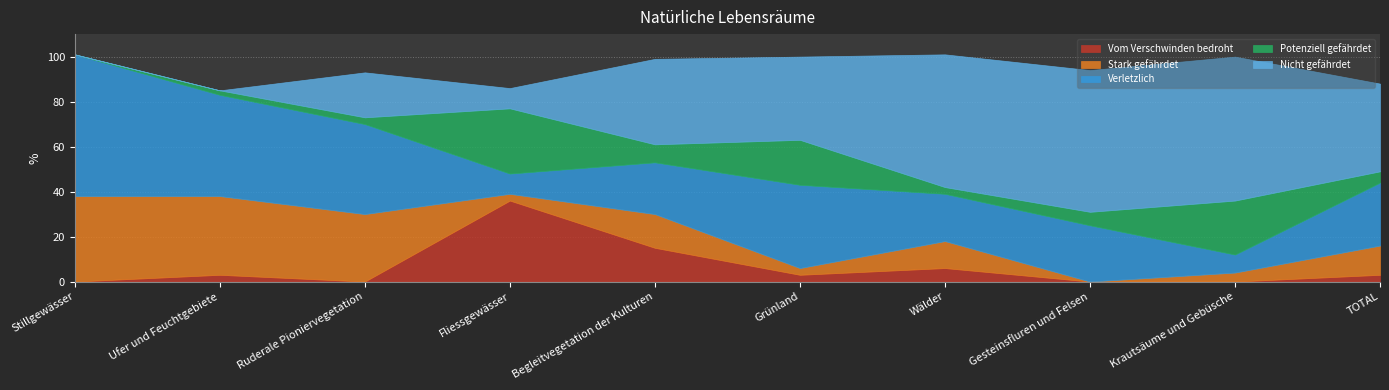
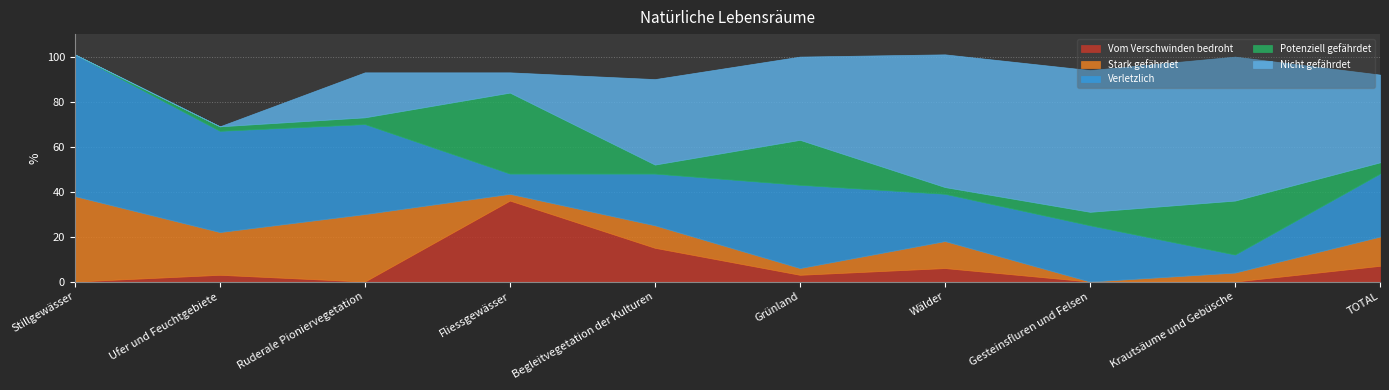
  {
    "Vom Verschwinden bedroht": {
      "Stillgewässer": 0,
      "Ufer und Feuchtgebiete": 3,
      "Ruderale Pioniervegetation": 0,
      "Fliessgewässer": 36,
      "Begleitvegetation der Kulturen": 15,
      "Grünland": 3,
      "Wälder": 6,
      "Krautsäume und Gebüsche": 0,
-     "TOTAL": 3
+     "TOTAL": 7
    },
    "Stark gefährdet": {
      "Stillgewässer": 38,
-     "Ufer und Feuchtgebiete": 35,
+     "Ufer und Feuchtgebiete": 19,
      "Ruderale Pioniervegetation": 30,
      "Fliessgewässer": 3,
-     "Begleitvegetation der Kulturen": 15,
+     "Begleitvegetation der Kulturen": 10,
      "Grünland": 3,
      "Wälder": 12,
      "Krautsäume und Gebüsche": 4,
      "TOTAL": 13
    },
    "Potenziell gefährdet": {
      "Ruderale Pioniervegetation": 3,
-     "Fliessgewässer": 29,
-     "Begleitvegetation der Kulturen": 8,
+     "Fliessgewässer": 36,
+     "Begleitvegetation der Kulturen": 4,
      "Grünland": 20,
      "Wälder": 3,
      "Gesteinsfluren und Felsen": 6,
      "Krautsäume und Gebüsche": 24,
      "TOTAL": 5
    }
  }
